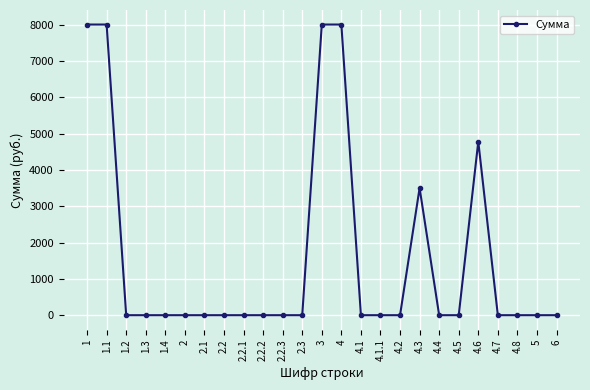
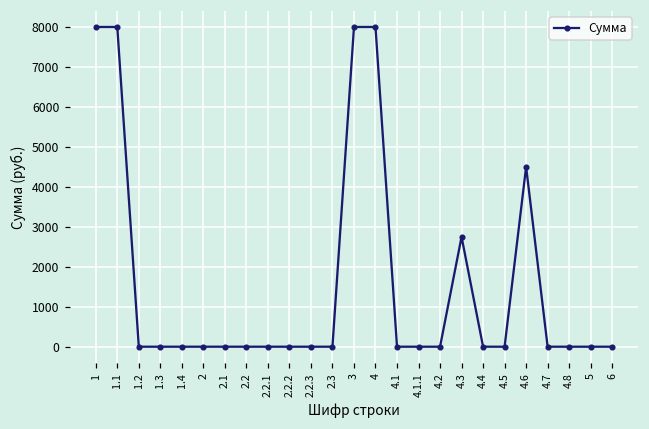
  {
    "1": 8000,
    "1.1": 8000,
    "1.2": 0,
    "1.3": 0,
    "1.4": 0,
    "2": 0,
    "2.1": 0,
    "2.2": 0,
    "2.2.1": 0,
    "2.2.2": 0,
    "2.2.3": 0,
    "2.3": 0,
    "3": 8000,
    "4": 8000,
    "4.1": 0,
    "4.1.1": 0,
    "4.2": 0,
-   "4.3": 3500,
+   "4.3": 2700,
    "4.4": 0,
    "4.5": 0,
-   "4.6": 4800,
+   "4.6": 4500,
    "4.7": 0,
    "4.8": 0,
    "5": 0,
    "6": 0
  }
